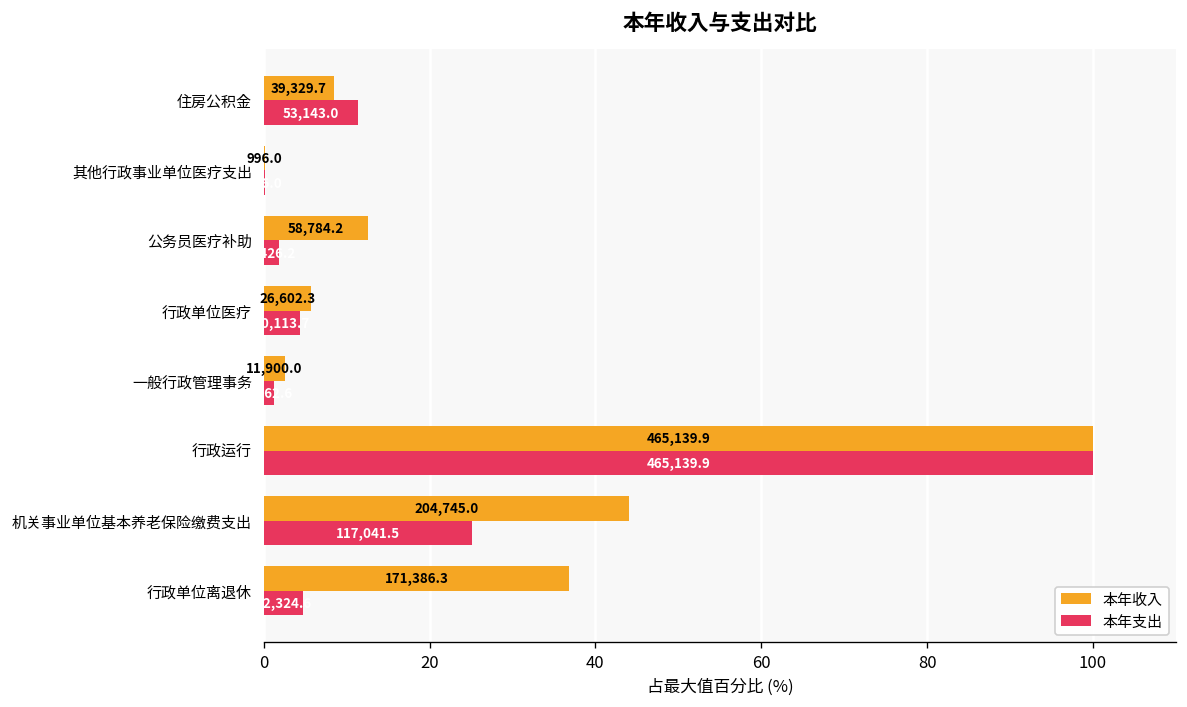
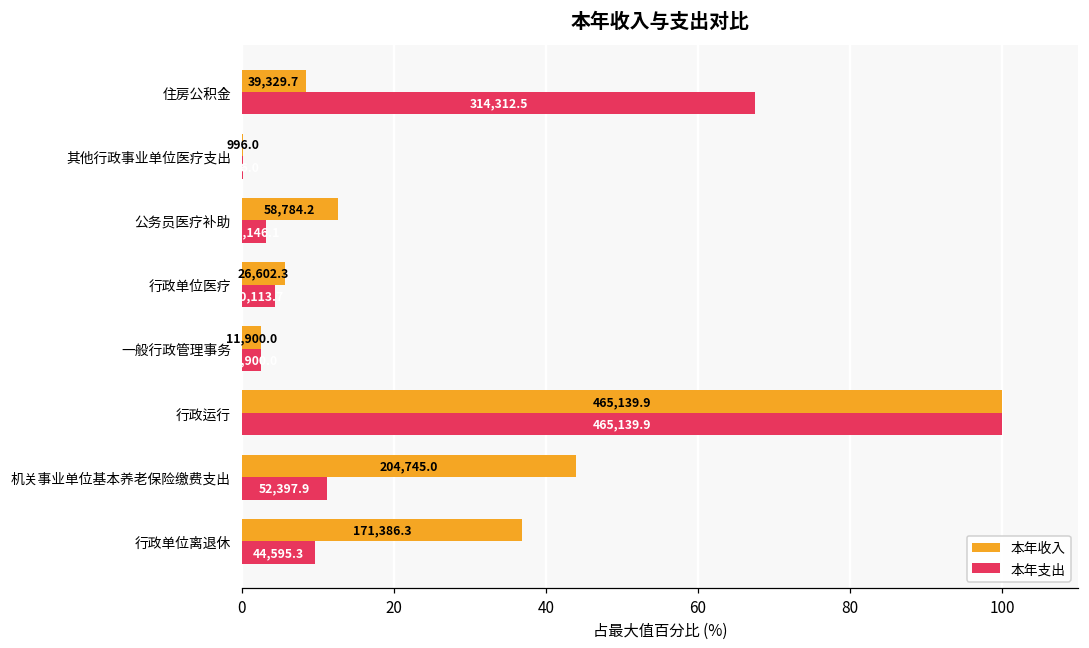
  {
    "本年支出": {
-     "住房公积金": "53,143.0",
-     "公务员医疗补助": "2",
-     "一般行政管理事务": "1",
-     "机关事业单位基本养老保险缴费支出": "117,041.5",
-     "行政单位离退休": "22,324.6"
+     "住房公积金": "314,312.5",
+     "公务员医疗补助": "3",
+     "一般行政管理事务": "3",
+     "机关事业单位基本养老保险缴费支出": "52,397.9",
+     "行政单位离退休": "44,595.3"
    }
  }
